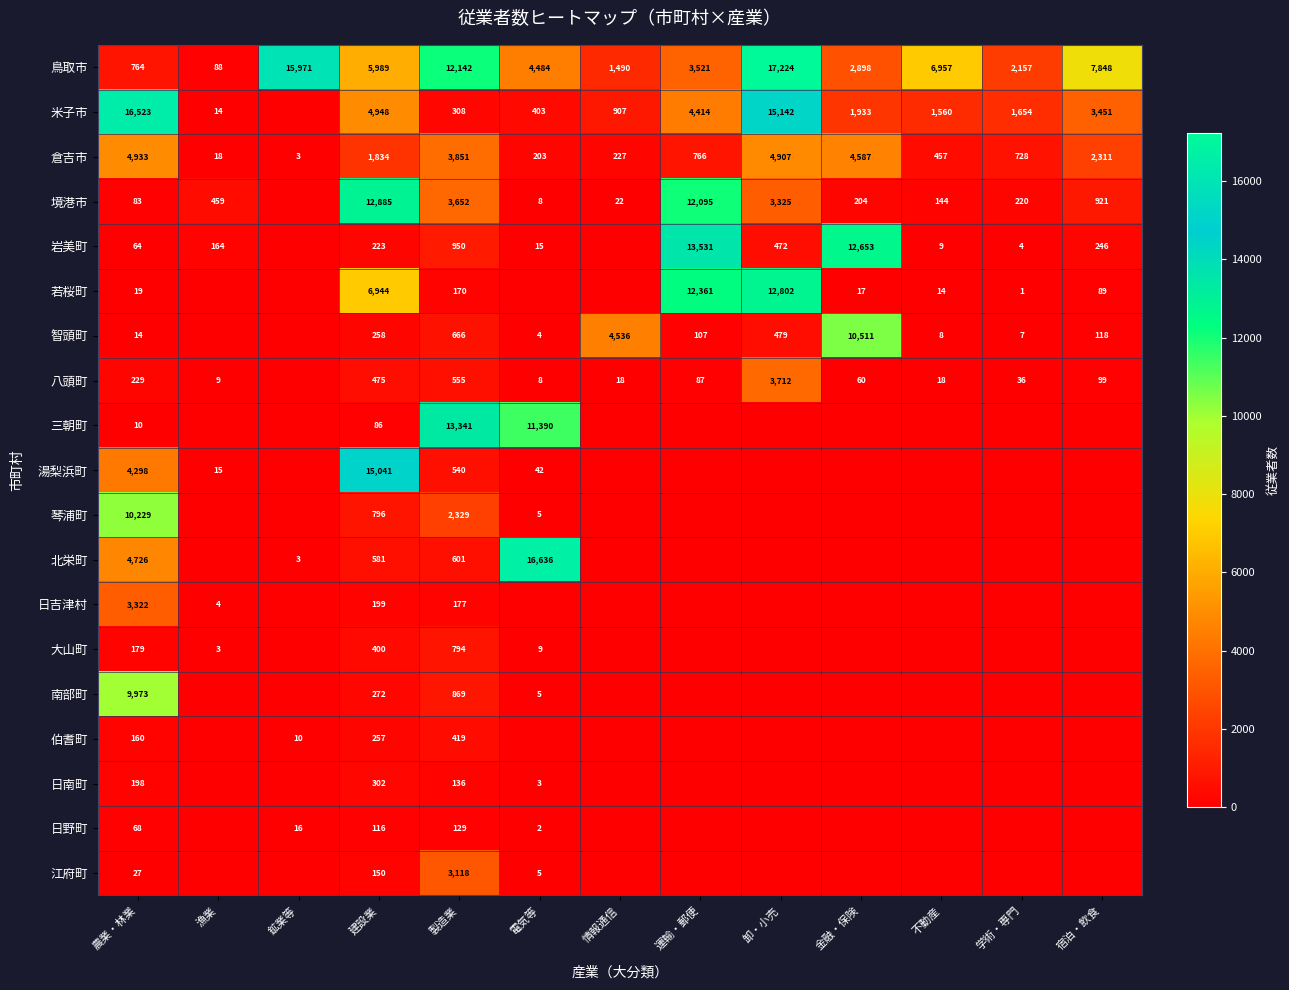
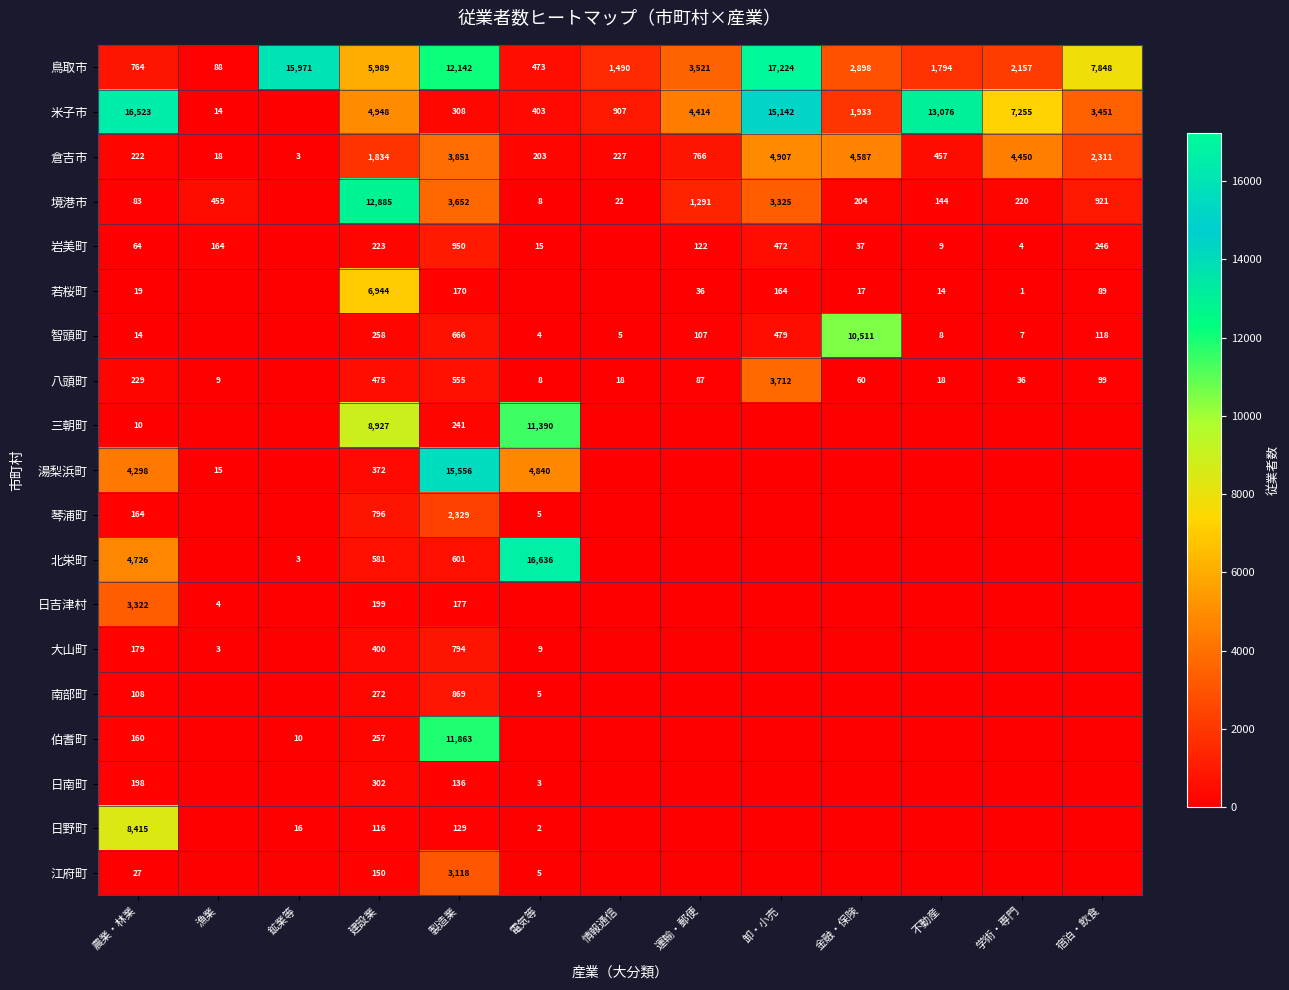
  {
    "鳥取市": {
      "農業・林業": "764",
      "漁業": "88",
      "鉱業等": "15,971",
      "建設業": "5,989",
      "製造業": "12,142",
-     "電気等": "4,484",
+     "電気等": "473",
      "情報通信": "1,490",
      "運輸・郵便": "3,521",
      "卸・小売": "17,224",
      "金融・保険": "2,898",
-     "不動産": "6,957",
+     "不動産": "1,794",
      "学術・専門": "2,157",
      "宿泊・飲食": "7,848"
    },
    "米子市": {
      "農業・林業": "16,523",
      "漁業": "14",
      "建設業": "4,948",
      "製造業": "308",
      "電気等": "403",
      "情報通信": "907",
      "運輸・郵便": "4,414",
      "卸・小売": "15,142",
      "金融・保険": "1,933",
-     "不動産": "1,560",
-     "学術・専門": "1,654",
+     "不動産": "13,076",
+     "学術・専門": "7,255",
      "宿泊・飲食": "3,451"
    },
    "倉吉市": {
-     "農業・林業": "4,933",
+     "農業・林業": "222",
      "漁業": "18",
      "鉱業等": "3",
      "建設業": "1,834",
      "製造業": "3,851",
      "電気等": "203",
      "情報通信": "227",
      "運輸・郵便": "766",
      "卸・小売": "4,907",
      "金融・保険": "4,587",
      "不動産": "457",
-     "学術・専門": "728",
+     "学術・専門": "4,450",
      "宿泊・飲食": "2,311"
    },
    "境港市": {
      "農業・林業": "83",
      "漁業": "459",
      "建設業": "12,885",
      "製造業": "3,652",
      "電気等": "8",
      "情報通信": "22",
-     "運輸・郵便": "12,095",
+     "運輸・郵便": "1,291",
      "卸・小売": "3,325",
      "金融・保険": "204",
      "不動産": "144",
      "学術・専門": "220",
      "宿泊・飲食": "921"
    },
    "岩美町": {
      "農業・林業": "64",
      "漁業": "164",
      "建設業": "223",
      "製造業": "950",
      "電気等": "15",
-     "運輸・郵便": "13,531",
+     "運輸・郵便": "122",
      "卸・小売": "472",
-     "金融・保険": "12,653",
+     "金融・保険": "37",
      "不動産": "9",
      "学術・専門": "4",
      "宿泊・飲食": "246"
    },
    "若桜町": {
      "農業・林業": "19",
      "建設業": "6,944",
      "製造業": "170",
-     "運輸・郵便": "12,361",
-     "卸・小売": "12,802",
+     "運輸・郵便": "36",
+     "卸・小売": "164",
      "金融・保険": "17",
      "不動産": "14",
      "学術・専門": "1",
      "宿泊・飲食": "89"
    },
    "智頭町": {
      "農業・林業": "14",
      "建設業": "258",
      "製造業": "666",
      "電気等": "4",
-     "情報通信": "4,536",
+     "情報通信": "5",
      "運輸・郵便": "107",
      "卸・小売": "479",
      "金融・保険": "10,511",
      "不動産": "8",
      "学術・専門": "7",
      "宿泊・飲食": "118"
    },
    "八頭町": {
      "農業・林業": "229",
      "漁業": "9",
      "建設業": "475",
      "製造業": "555",
      "電気等": "8",
      "情報通信": "18",
      "運輸・郵便": "87",
      "卸・小売": "3,712",
      "金融・保険": "60",
      "不動産": "18",
      "学術・専門": "36",
      "宿泊・飲食": "99"
    },
    "三朝町": {
      "農業・林業": "10",
-     "建設業": "86",
-     "製造業": "13,341",
+     "建設業": "8,927",
+     "製造業": "241",
      "電気等": "11,390"
    },
    "湯梨浜町": {
      "農業・林業": "4,298",
      "漁業": "15",
-     "建設業": "15,041",
-     "製造業": "540",
-     "電気等": "42"
+     "建設業": "372",
+     "製造業": "15,556",
+     "電気等": "4,840"
    },
    "琴浦町": {
-     "農業・林業": "10,229",
+     "農業・林業": "164",
      "建設業": "796",
      "製造業": "2,329",
      "電気等": "5"
    },
    "北栄町": {
      "農業・林業": "4,726",
      "鉱業等": "3",
      "建設業": "581",
      "製造業": "601",
      "電気等": "16,636"
    },
    "日吉津村": {
      "農業・林業": "3,322",
      "漁業": "4",
      "建設業": "199",
      "製造業": "177"
    },
    "大山町": {
      "農業・林業": "179",
      "漁業": "3",
      "建設業": "400",
      "製造業": "794",
      "電気等": "9"
    },
    "南部町": {
-     "農業・林業": "9,973",
+     "農業・林業": "108",
      "建設業": "272",
      "製造業": "869",
      "電気等": "5"
    },
    "伯耆町": {
      "農業・林業": "160",
      "鉱業等": "10",
      "建設業": "257",
-     "製造業": "419"
+     "製造業": "11,863"
    },
    "日南町": {
      "農業・林業": "198",
      "建設業": "302",
      "製造業": "136",
      "電気等": "3"
    },
    "日野町": {
-     "農業・林業": "68",
+     "農業・林業": "8,415",
      "鉱業等": "16",
      "建設業": "116",
      "製造業": "129",
      "電気等": "2"
    },
    "江府町": {
      "農業・林業": "27",
      "建設業": "150",
      "製造業": "3,118",
      "電気等": "5"
    }
  }
